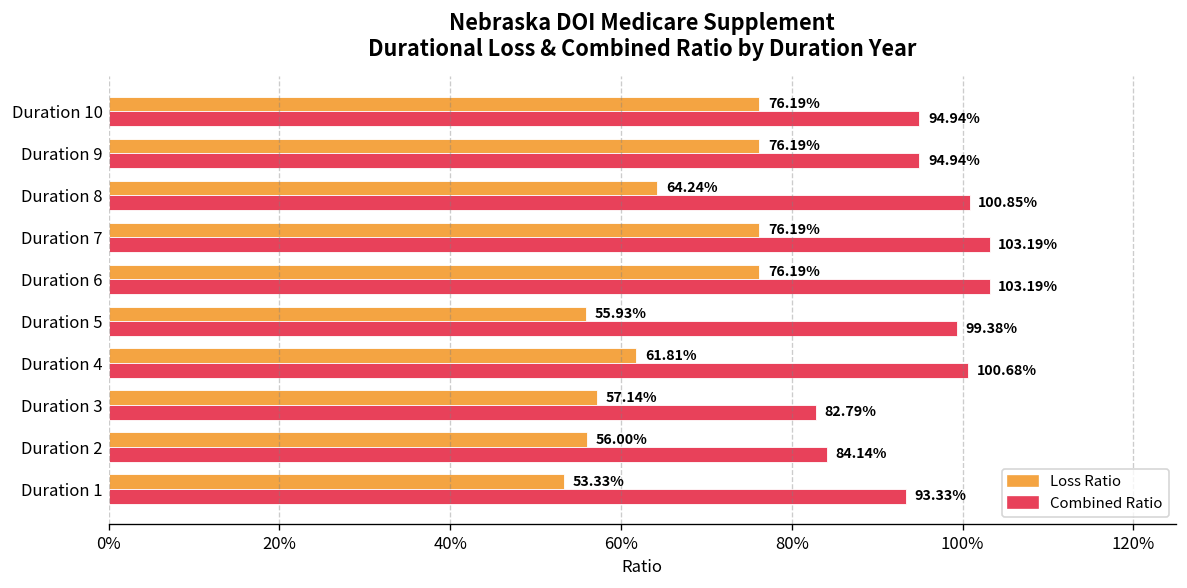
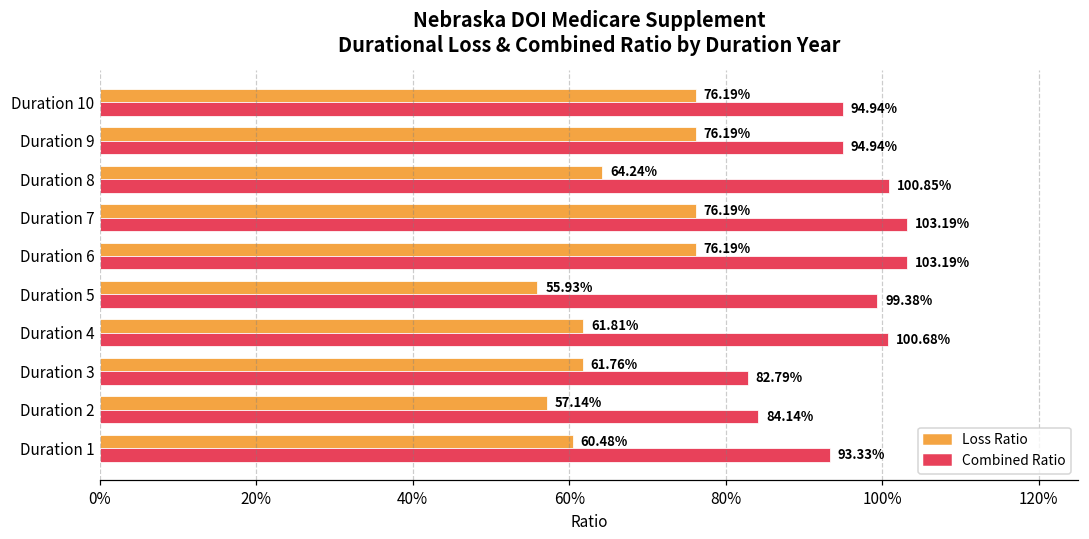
  {
    "Loss Ratio": {
      "Duration 10": "76.19%",
      "Duration 9": "76.19%",
      "Duration 8": "64.24%",
      "Duration 7": "76.19%",
      "Duration 6": "76.19%",
      "Duration 5": "55.93%",
      "Duration 4": "61.81%",
-     "Duration 3": "57.14%",
-     "Duration 2": "56.00%",
-     "Duration 1": "53.33%"
+     "Duration 3": "61.76%",
+     "Duration 2": "57.14%",
+     "Duration 1": "60.48%"
    },
    "Combined Ratio": {
      "Duration 10": "94.94%",
      "Duration 9": "94.94%",
      "Duration 8": "100.85%",
      "Duration 7": "103.19%",
      "Duration 6": "103.19%",
      "Duration 5": "99.38%",
      "Duration 4": "100.68%",
      "Duration 3": "82.79%",
      "Duration 2": "84.14%",
      "Duration 1": "93.33%"
    }
  }
